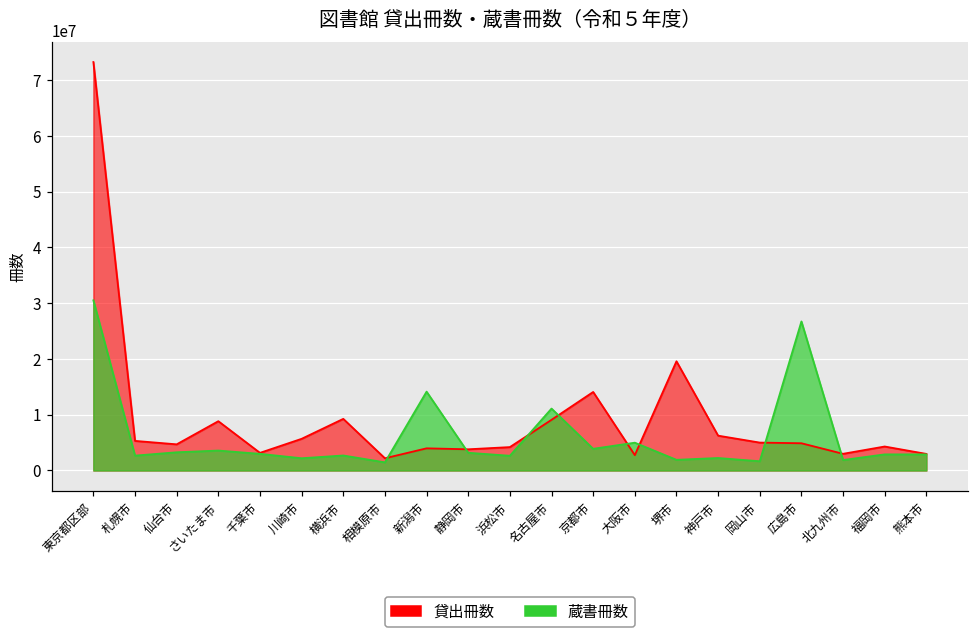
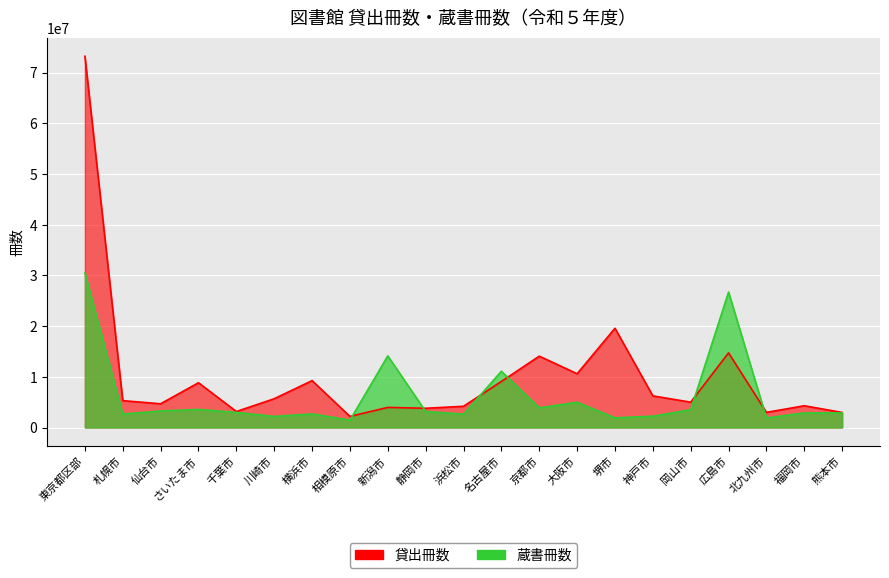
  {
    "貸出冊数": {
      "東京都区部": 73000000,
      "札幌市": 5000000,
      "仙台市": 5000000,
      "さいたま市": 9000000,
      "川崎市": 6000000,
      "横浜市": 9000000,
      "相模原市": 2000000,
      "新潟市": 4000000,
      "静岡市": 4000000,
      "浜松市": 4000000,
      "名古屋市": 9000000,
      "京都市": 14000000,
-     "大阪市": 3000000,
+     "大阪市": 11000000,
      "堺市": 20000000,
      "神戸市": 6000000,
      "岡山市": 5000000,
-     "広島市": 5000000,
+     "広島市": 15000000,
      "北九州市": 3000000,
      "福岡市": 4000000
    },
    "蔵書冊数": {
      "東京都区部": 31000000,
      "札幌市": 3000000,
      "仙台市": 3000000,
      "さいたま市": 4000000,
      "川崎市": 2000000,
      "横浜市": 3000000,
      "相模原市": 1000000,
      "新潟市": 14000000,
      "静岡市": 3000000,
      "浜松市": 3000000,
      "名古屋市": 11000000,
      "京都市": 4000000,
      "大阪市": 5000000,
      "堺市": 2000000,
      "神戸市": 2000000,
-     "岡山市": 2000000,
+     "岡山市": 4000000,
      "広島市": 27000000,
      "北九州市": 2000000,
      "福岡市": 3000000
    }
  }
